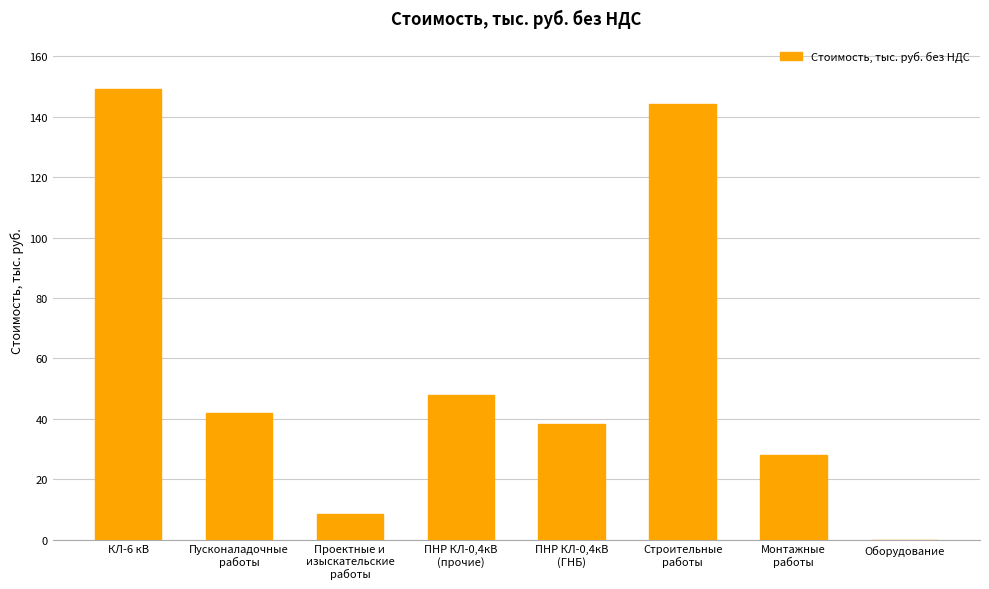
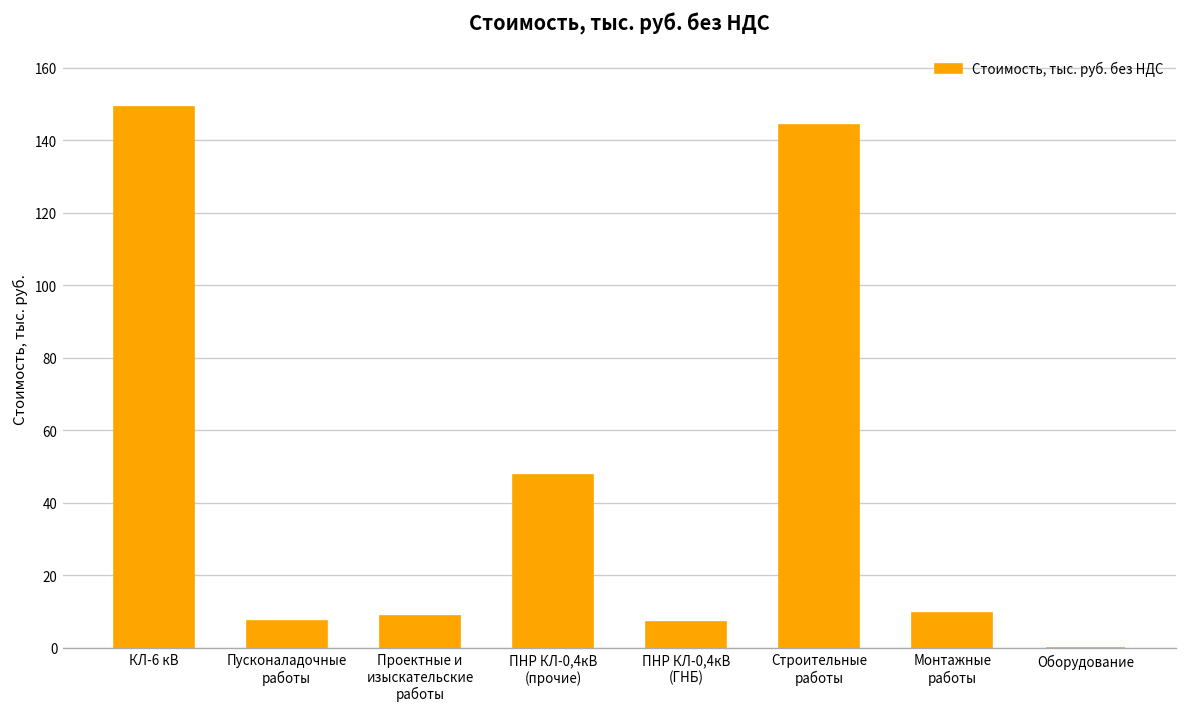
  {
    "КЛ-6 кВ": 149,
-   "Пусконаладочные работы": 42,
+   "Пусконаладочные работы": 7,
    "Проектные и изыскательские работы": 9,
    "ПНР КЛ-0,4кВ (прочие)": 48,
-   "ПНР КЛ-0,4кВ (ГНБ)": 38,
+   "ПНР КЛ-0,4кВ (ГНБ)": 7,
    "Строительные работы": 144,
-   "Монтажные работы": 28,
+   "Монтажные работы": 10,
    "Оборудование": 0
  }
